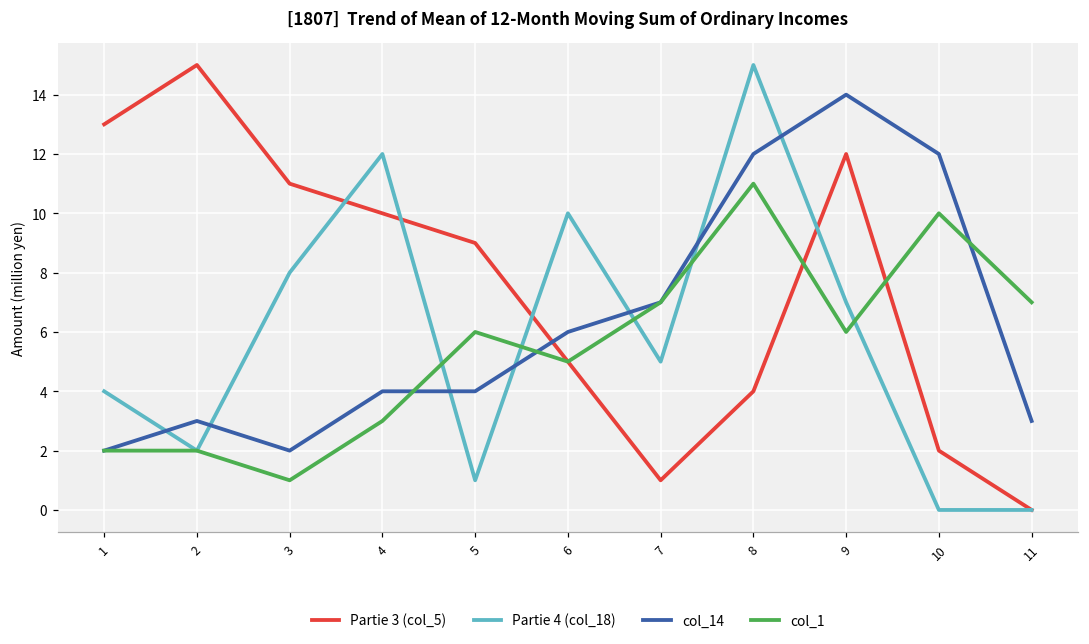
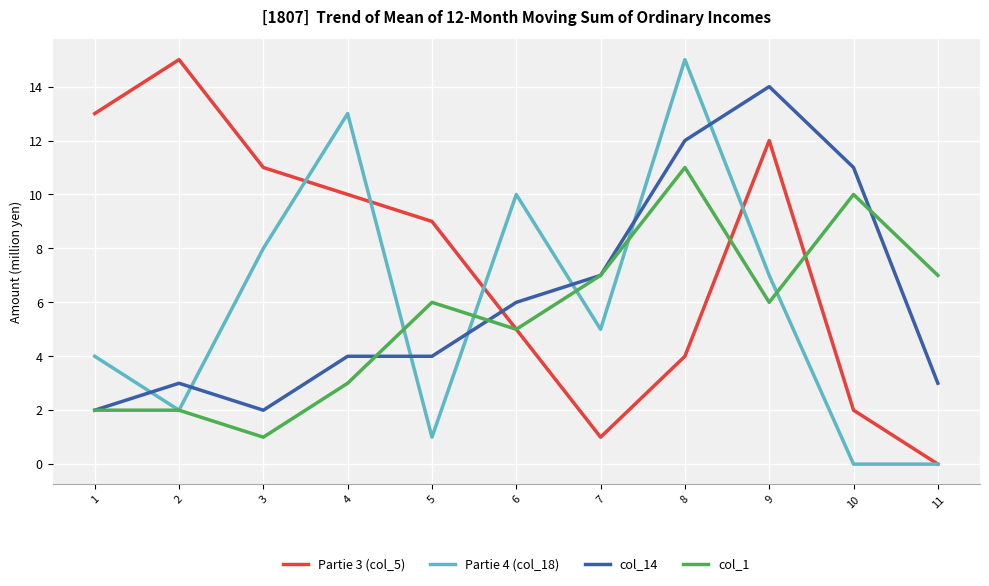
  {
    "Partie 3 (col_5)": {
      "1": 13,
      "2": 15,
      "3": 11,
      "4": 10,
      "5": 9,
      "7": 1,
      "8": 4,
      "9": 12,
      "10": 2
    },
    "Partie 4 (col_18)": {
      "1": 4,
      "3": 8,
-     "4": 12,
+     "4": 13,
      "5": 1,
      "6": 10,
      "7": 5,
      "8": 15,
      "9": 7,
      "10": 0
    },
    "col_14": {
      "2": 3,
      "3": 2,
      "4": 4,
      "5": 4,
      "6": 6,
      "8": 12,
      "9": 14,
-     "10": 12,
+     "10": 11,
      "11": 3
    },
    "col_1": {
      "3": 1,
      "4": 3,
      "5": 6,
      "8": 11,
      "9": 6,
      "10": 10,
      "11": 7
    }
  }
